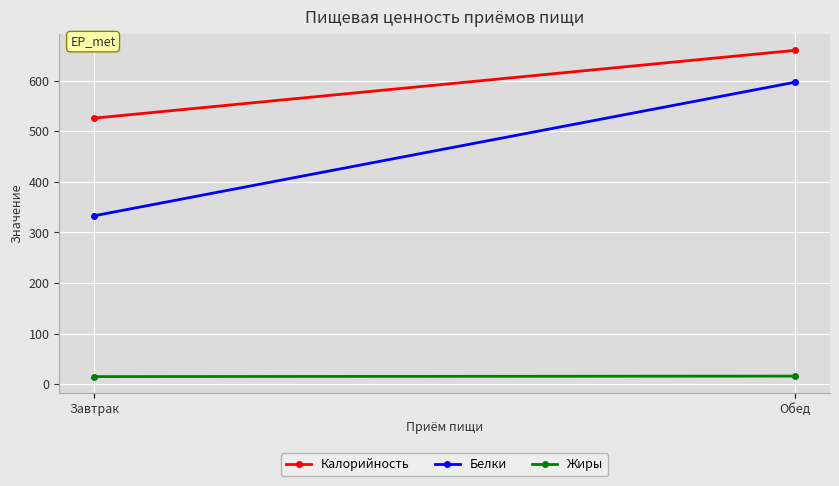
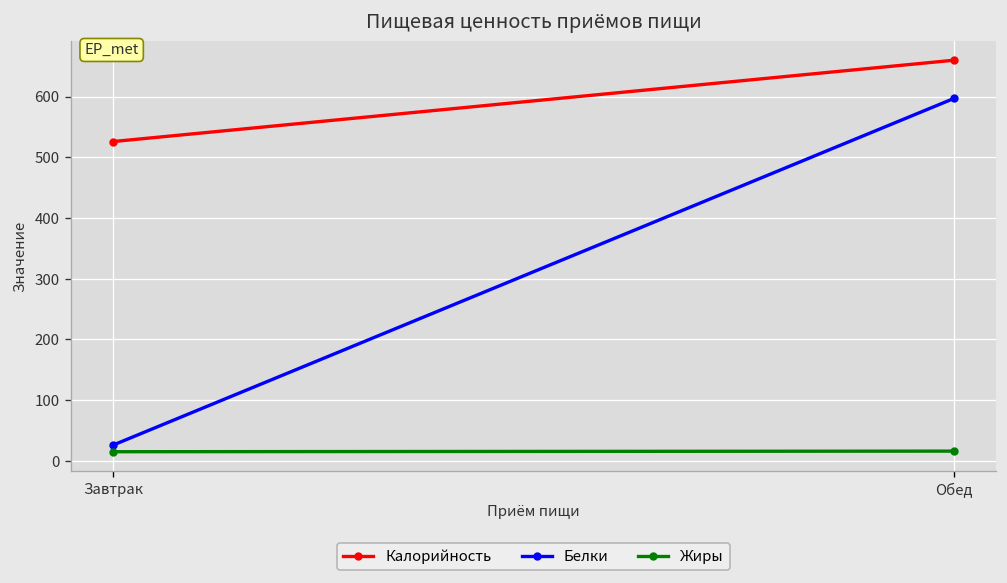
  {
    "Калорийность": {
      "Завтрак": 530,
      "Обед": 660
    },
    "Белки": {
-     "Завтрак": 330,
+     "Завтрак": 30,
      "Обед": 600
    },
    "Жиры": {
      "Завтрак": 20,
      "Обед": 20
    }
  }
